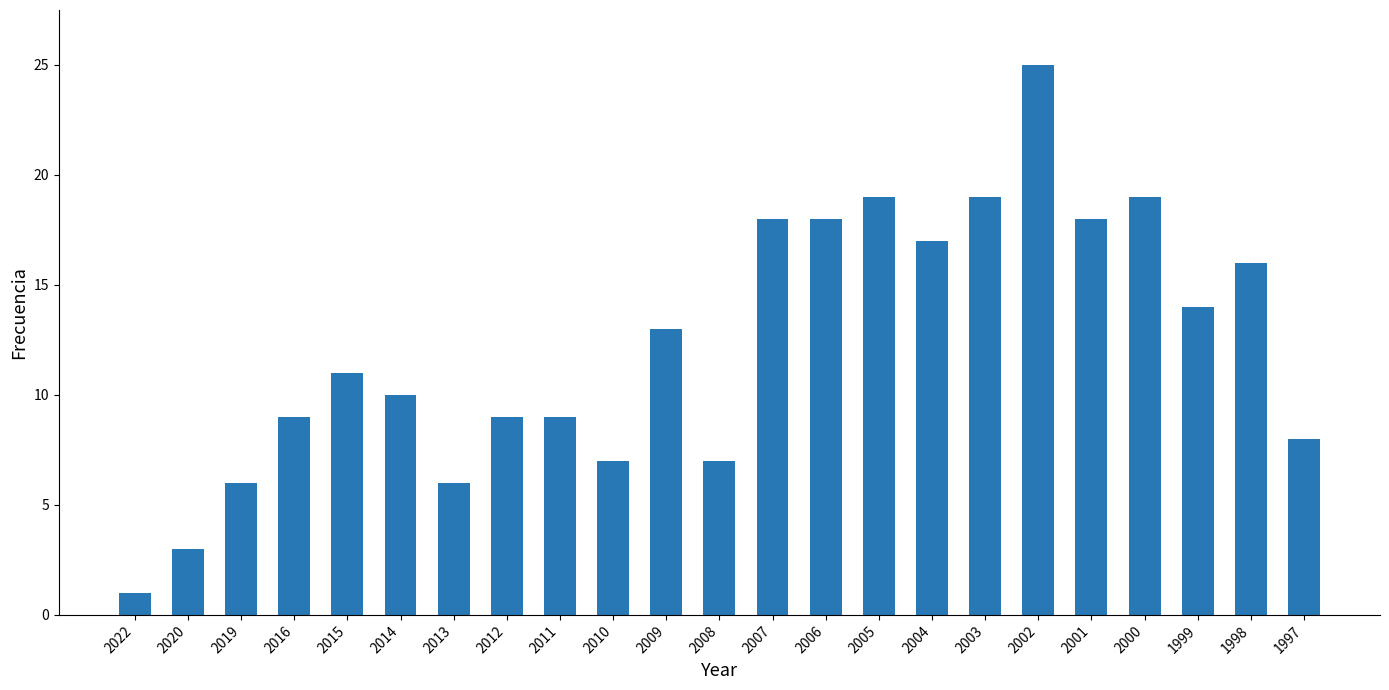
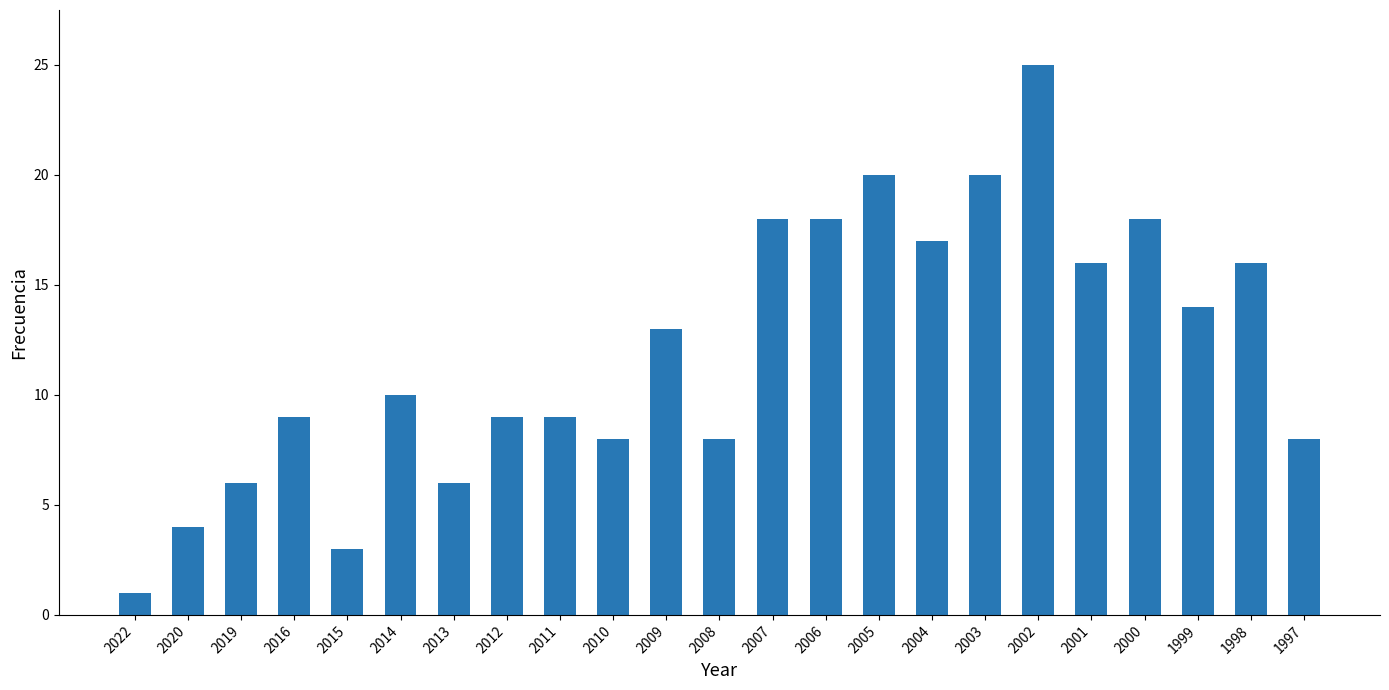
  {
    "2022": 1,
-   "2020": 3,
+   "2020": 4,
    "2019": 6,
    "2016": 9,
-   "2015": 11,
+   "2015": 3,
    "2014": 10,
    "2013": 6,
    "2012": 9,
    "2011": 9,
-   "2010": 7,
+   "2010": 8,
    "2009": 13,
-   "2008": 7,
+   "2008": 8,
    "2007": 18,
    "2006": 18,
-   "2005": 19,
+   "2005": 20,
    "2004": 17,
-   "2003": 19,
+   "2003": 20,
    "2002": 25,
-   "2001": 18,
-   "2000": 19,
+   "2001": 16,
+   "2000": 18,
    "1999": 14,
    "1998": 16,
    "1997": 8
  }
